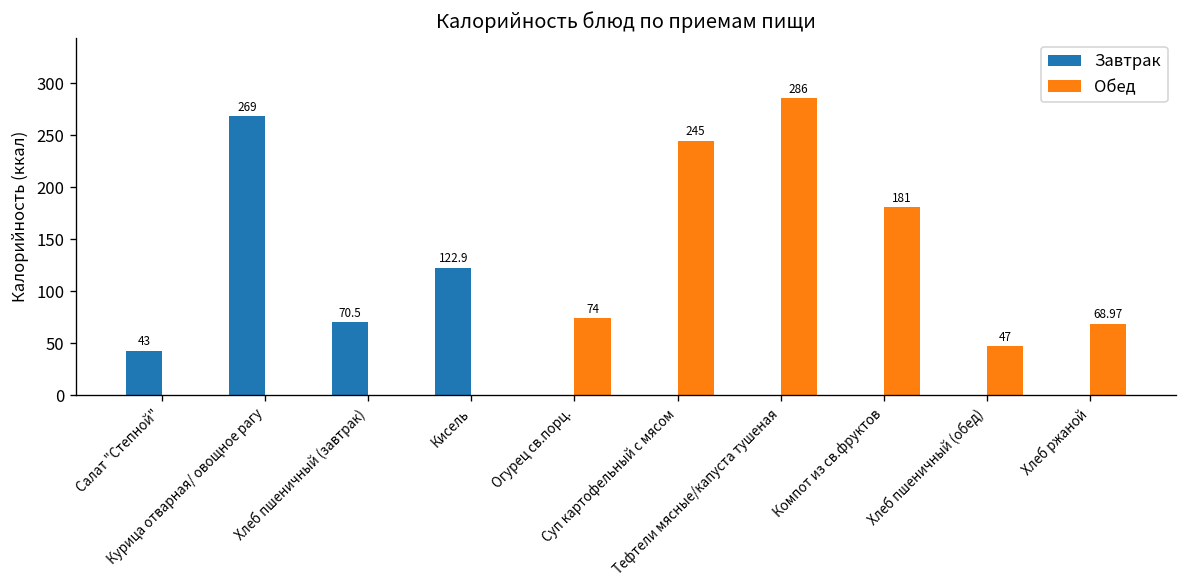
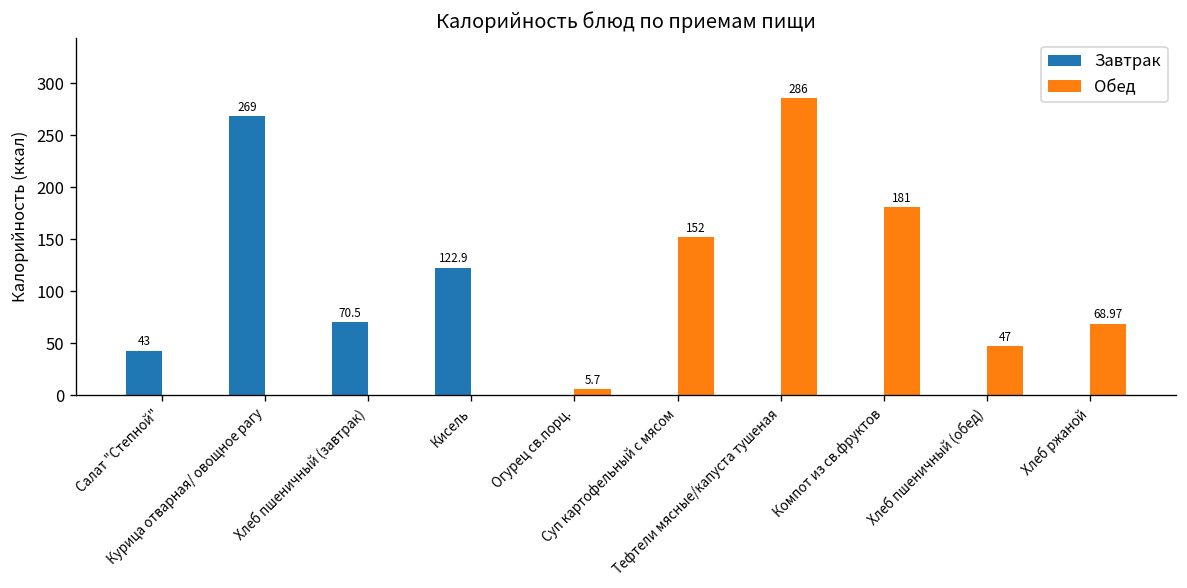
  {
    "Завтрак": {
      "Салат \"Степной\"": 43,
      "Курица отварная/ овощное рагу": 269,
      "Хлеб пшеничный (завтрак)": 70.5,
      "Кисель": 122.9
    },
    "Обед": {
-     "Огурец св.порц.": 74,
-     "Суп картофельный с мясом": 245,
+     "Огурец св.порц.": 5.7,
+     "Суп картофельный с мясом": 152,
      "Тефтели мясные/капуста тушеная": 286,
      "Компот из св.фруктов": 181,
      "Хлеб пшеничный (обед)": 47,
      "Хлеб ржаной": 68.97
    }
  }
